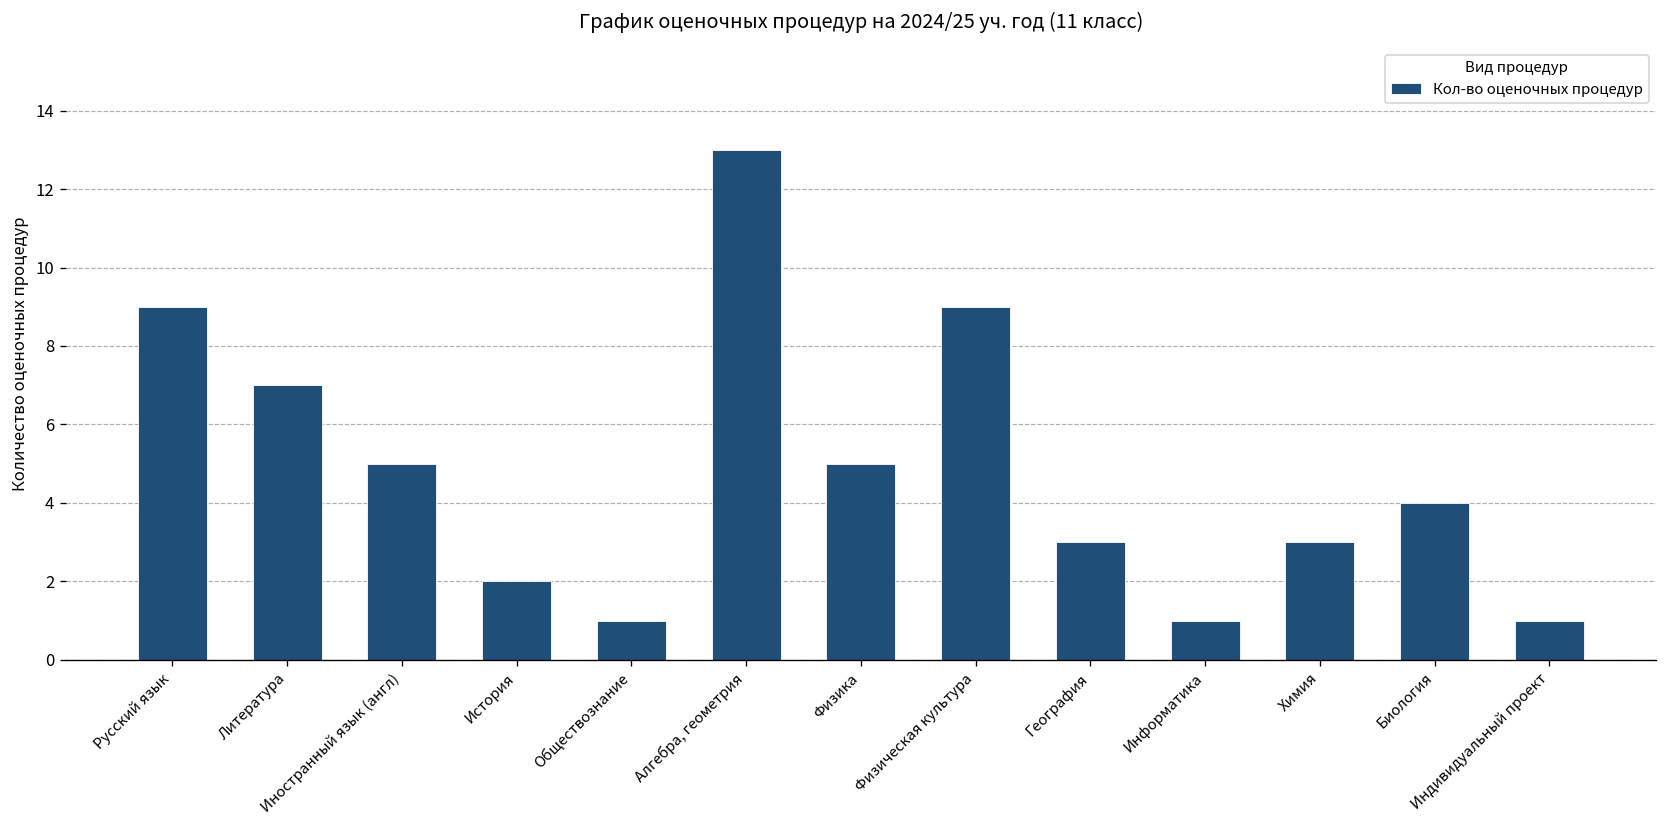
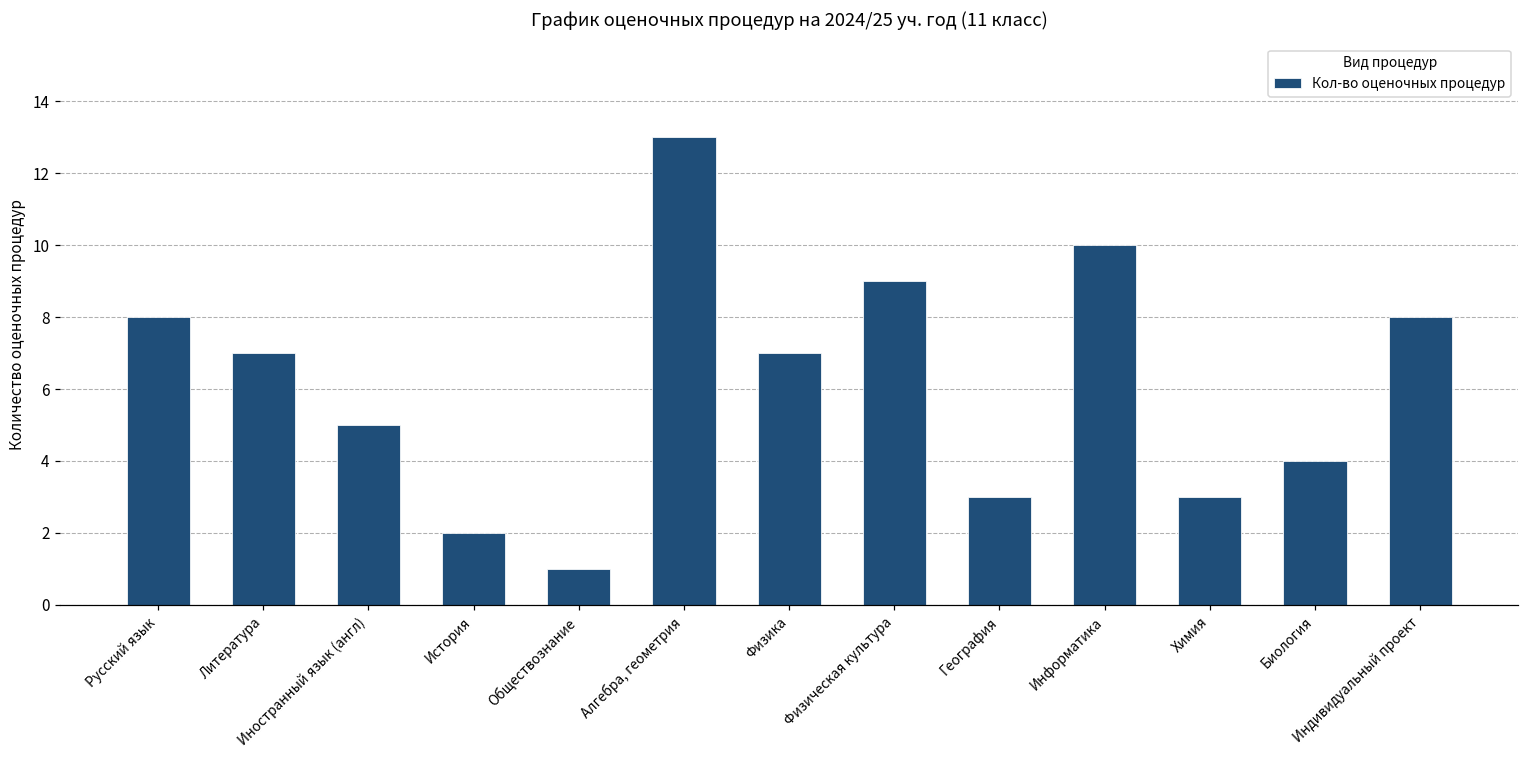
  {
-   "Русский язык": 9,
+   "Русский язык": 8,
    "Литература": 7,
    "Иностранный язык (англ)": 5,
    "История": 2,
    "Обществознание": 1,
    "Алгебра, геометрия": 13,
-   "Физика": 5,
+   "Физика": 7,
    "Физическая культура": 9,
    "География": 3,
-   "Информатика": 1,
+   "Информатика": 10,
    "Химия": 3,
    "Биология": 4,
-   "Индивидуальный проект": 1
+   "Индивидуальный проект": 8
  }
